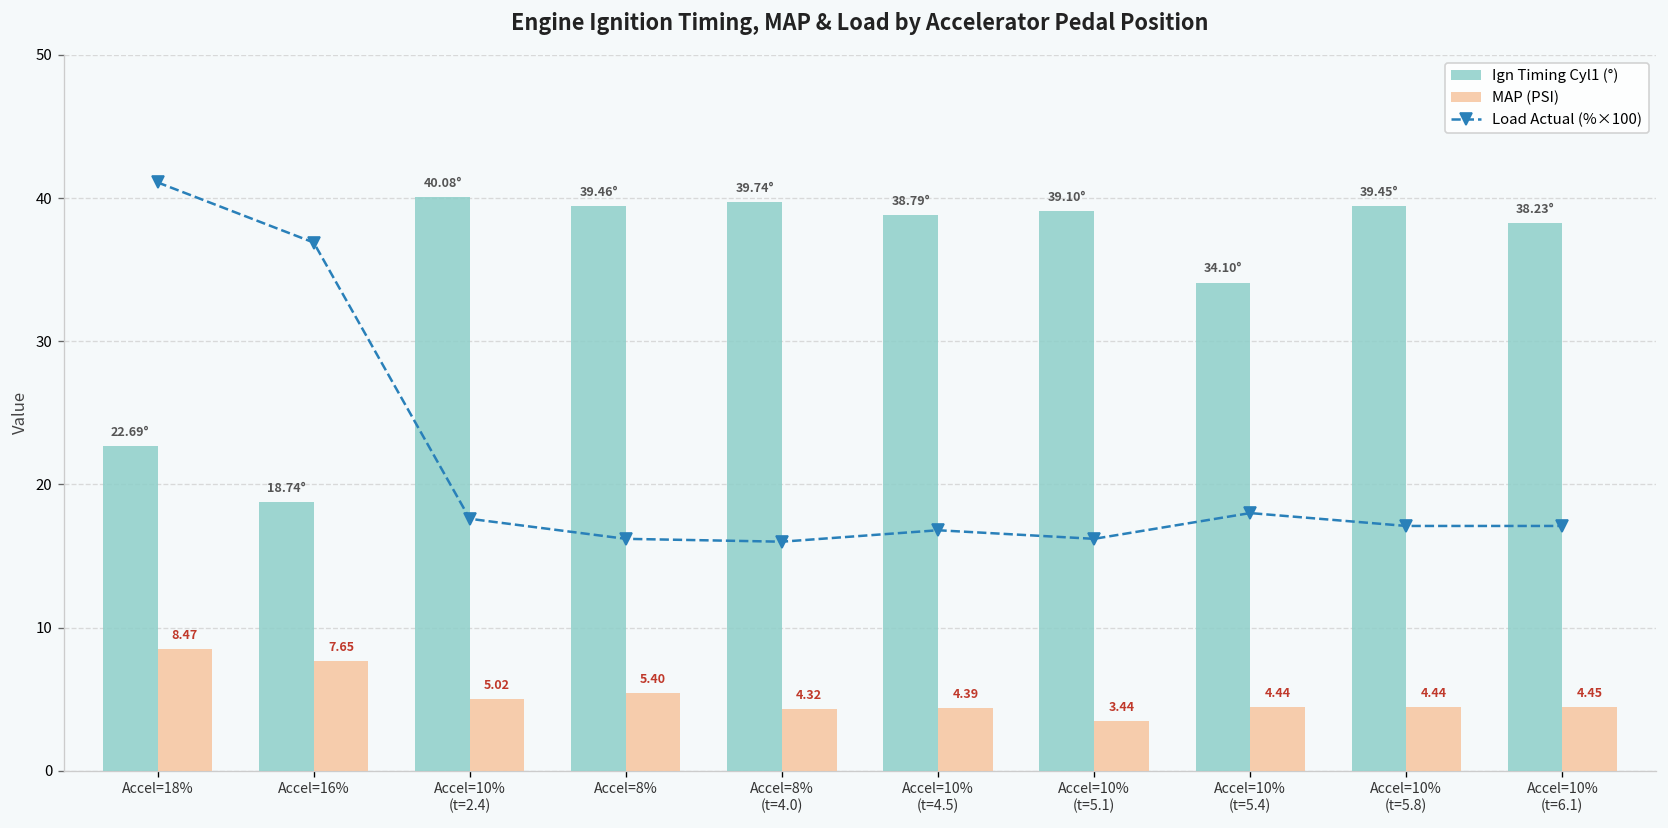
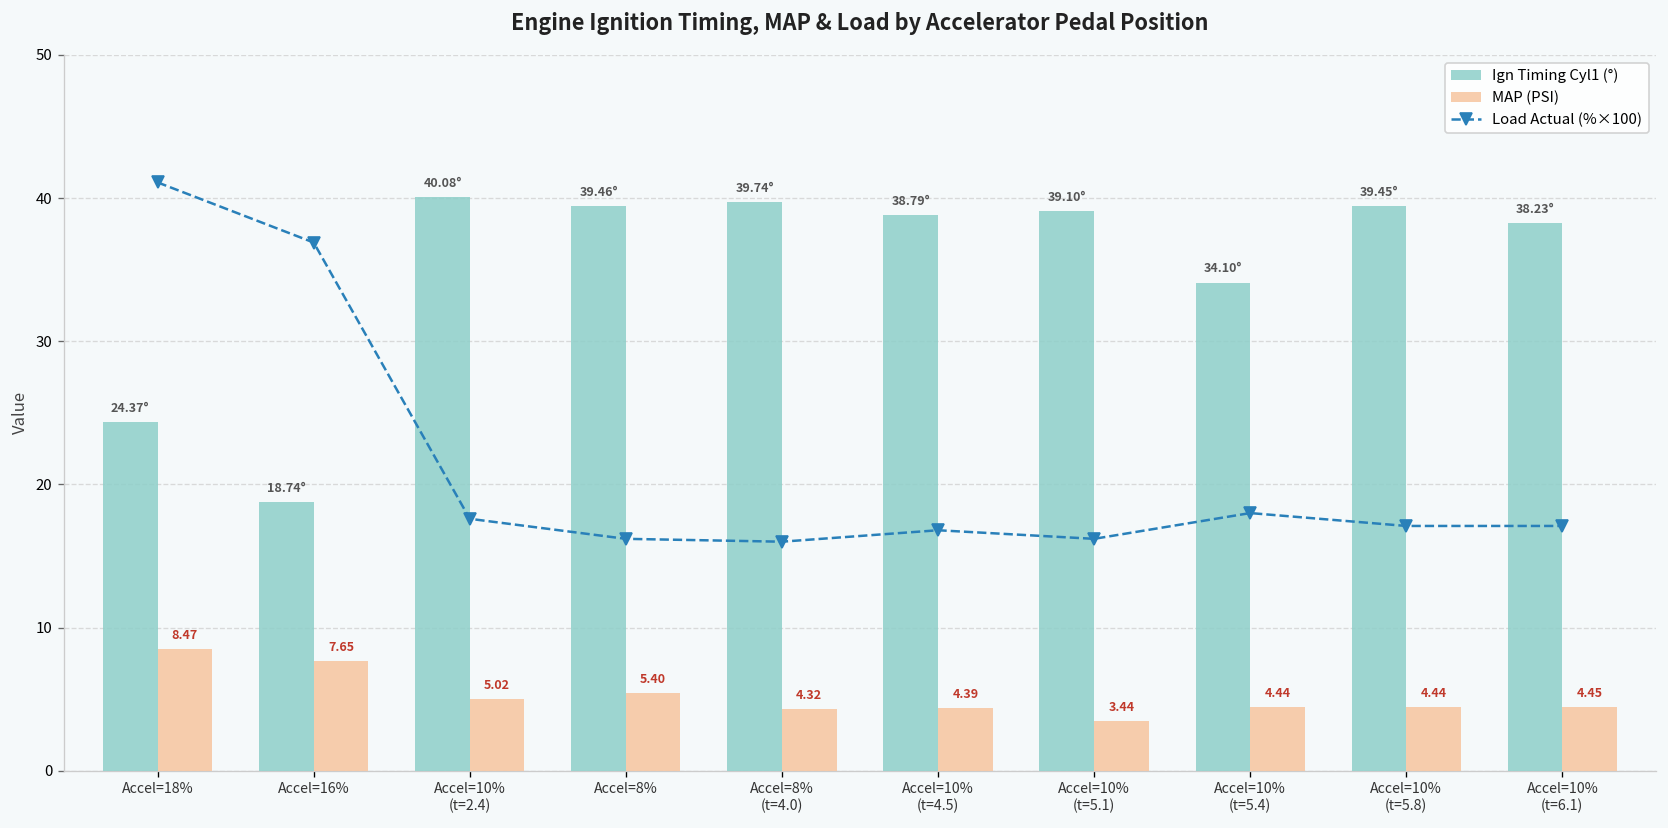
  {
    "Ign Timing Cyl1 (°)": {
-     "Accel=18%": "22.69°",
+     "Accel=18%": "24.37°",
      "Accel=16%": "18.74°",
      "Accel=10% (t=2.4)": "40.08°",
      "Accel=8%": "39.46°",
      "Accel=8% (t=4.0)": "39.74°",
      "Accel=10% (t=4.5)": "38.79°",
      "Accel=10% (t=5.1)": "39.10°",
      "Accel=10% (t=5.4)": "34.10°",
      "Accel=10% (t=5.8)": "39.45°",
      "Accel=10% (t=6.1)": "38.23°"
    },
    "Load Actual (%×100)": {
      "Accel=18%": "41.1",
      "Accel=16%": "36.9",
      "Accel=10% (t=2.4)": "17.6",
      "Accel=8%": "16.2",
      "Accel=8% (t=4.0)": "16.0",
      "Accel=10% (t=4.5)": "16.8",
      "Accel=10% (t=5.1)": "16.2",
      "Accel=10% (t=5.4)": "18.0",
      "Accel=10% (t=5.8)": "17.1",
      "Accel=10% (t=6.1)": "17.1"
    },
    "MAP (PSI)": {
      "Accel=18%": "8.47",
      "Accel=16%": "7.65",
      "Accel=10% (t=2.4)": "5.02",
      "Accel=8%": "5.40",
      "Accel=8% (t=4.0)": "4.32",
      "Accel=10% (t=4.5)": "4.39",
      "Accel=10% (t=5.1)": "3.44",
      "Accel=10% (t=5.4)": "4.44",
      "Accel=10% (t=5.8)": "4.44",
      "Accel=10% (t=6.1)": "4.45"
    }
  }
